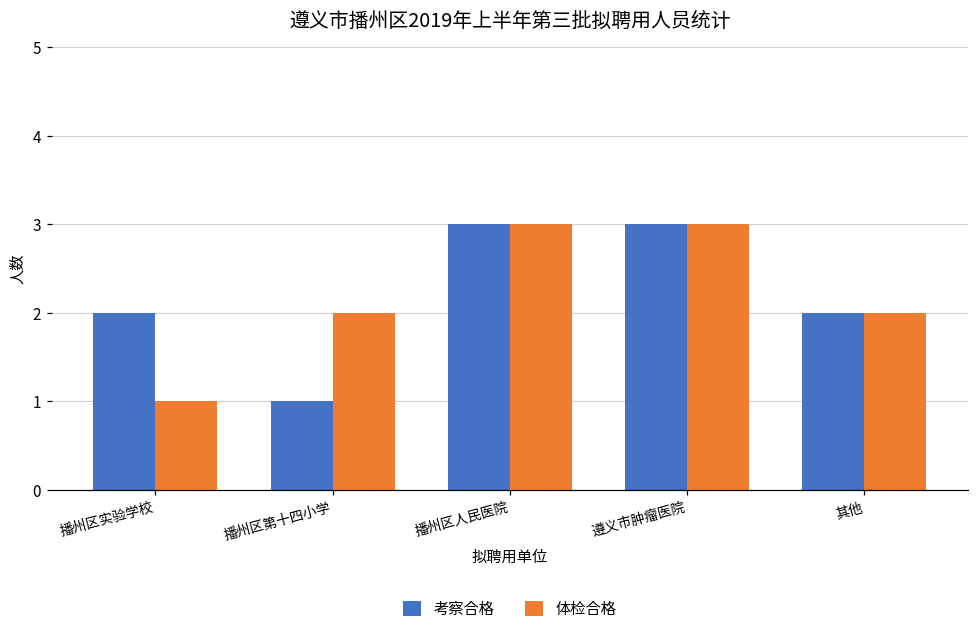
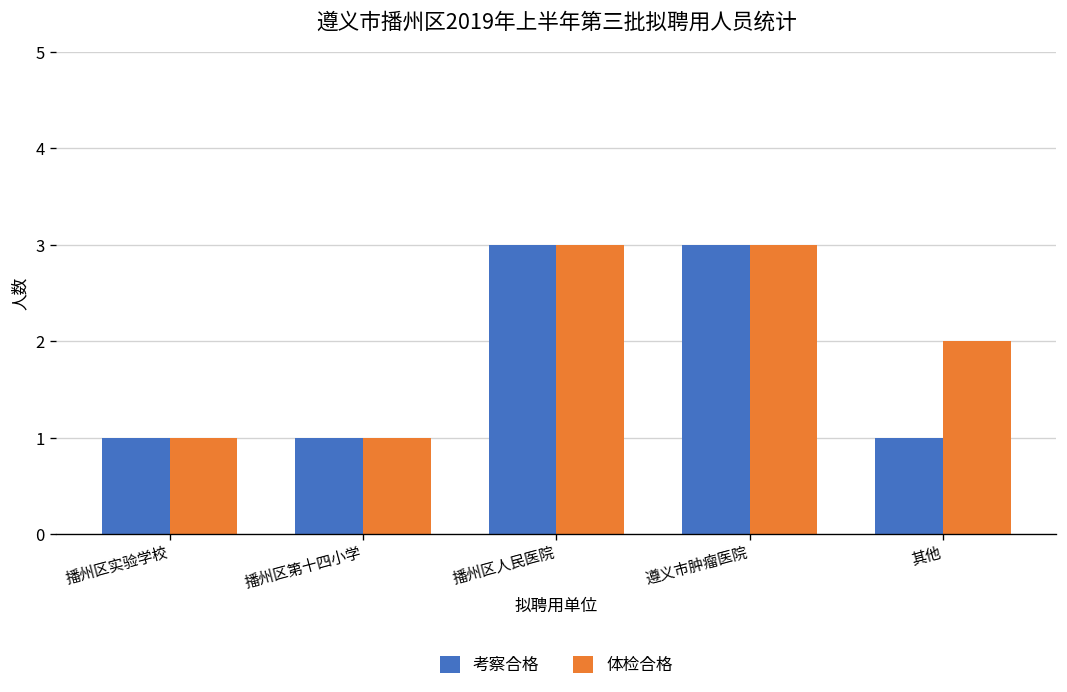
  {
    "考察合格": {
-     "播州区实验学校": 2,
+     "播州区实验学校": 1,
      "播州区第十四小学": 1,
      "播州区人民医院": 3,
      "遵义市肿瘤医院": 3,
-     "其他": 2
+     "其他": 1
    },
    "体检合格": {
      "播州区实验学校": 1,
-     "播州区第十四小学": 2,
+     "播州区第十四小学": 1,
      "播州区人民医院": 3,
      "遵义市肿瘤医院": 3,
      "其他": 2
    }
  }
